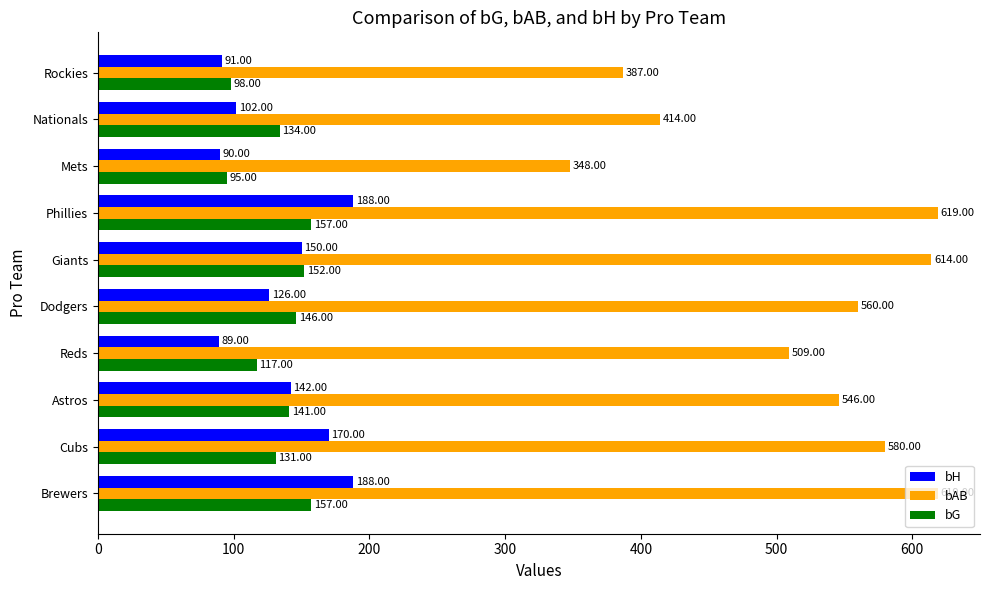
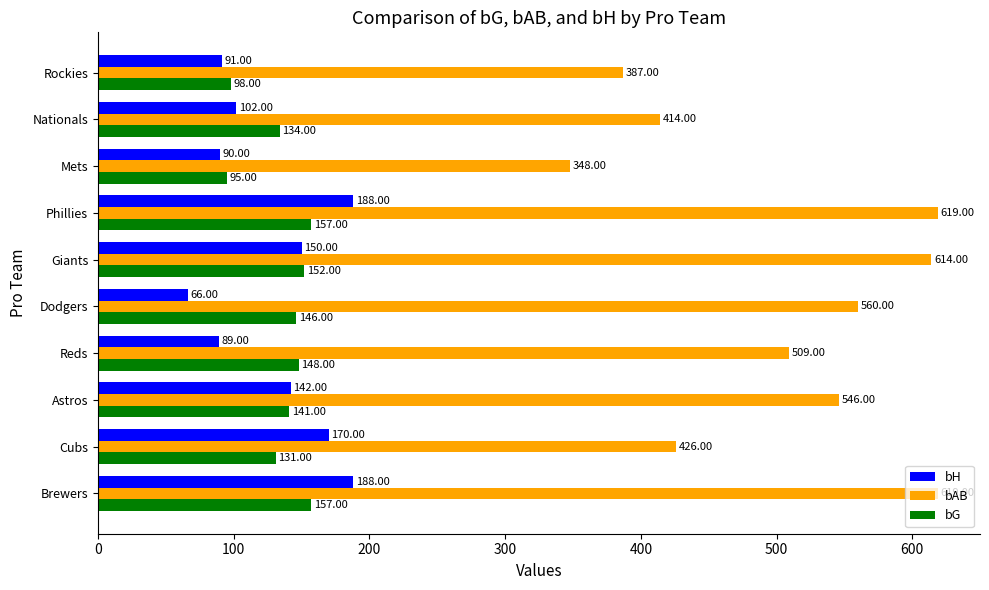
  {
    "bH": {
      "Rockies": 91.00,
      "Nationals": 102.00,
      "Mets": 90.00,
      "Phillies": 188.00,
      "Giants": 150.00,
-     "Dodgers": 126.00,
+     "Dodgers": 66.00,
      "Reds": 89.00,
      "Astros": 142.00,
      "Cubs": 170.00,
      "Brewers": 188.00
    },
    "bAB": {
      "Rockies": 387.00,
      "Nationals": 414.00,
      "Mets": 348.00,
      "Phillies": 619.00,
      "Giants": 614.00,
      "Dodgers": 560.00,
      "Reds": 509.00,
      "Astros": 546.00,
-     "Cubs": 580.00
+     "Cubs": 426.00
    },
    "bG": {
      "Rockies": 98.00,
      "Nationals": 134.00,
      "Mets": 95.00,
      "Phillies": 157.00,
      "Giants": 152.00,
      "Dodgers": 146.00,
-     "Reds": 117.00,
+     "Reds": 148.00,
      "Astros": 141.00,
      "Cubs": 131.00,
      "Brewers": 157.00
    }
  }
